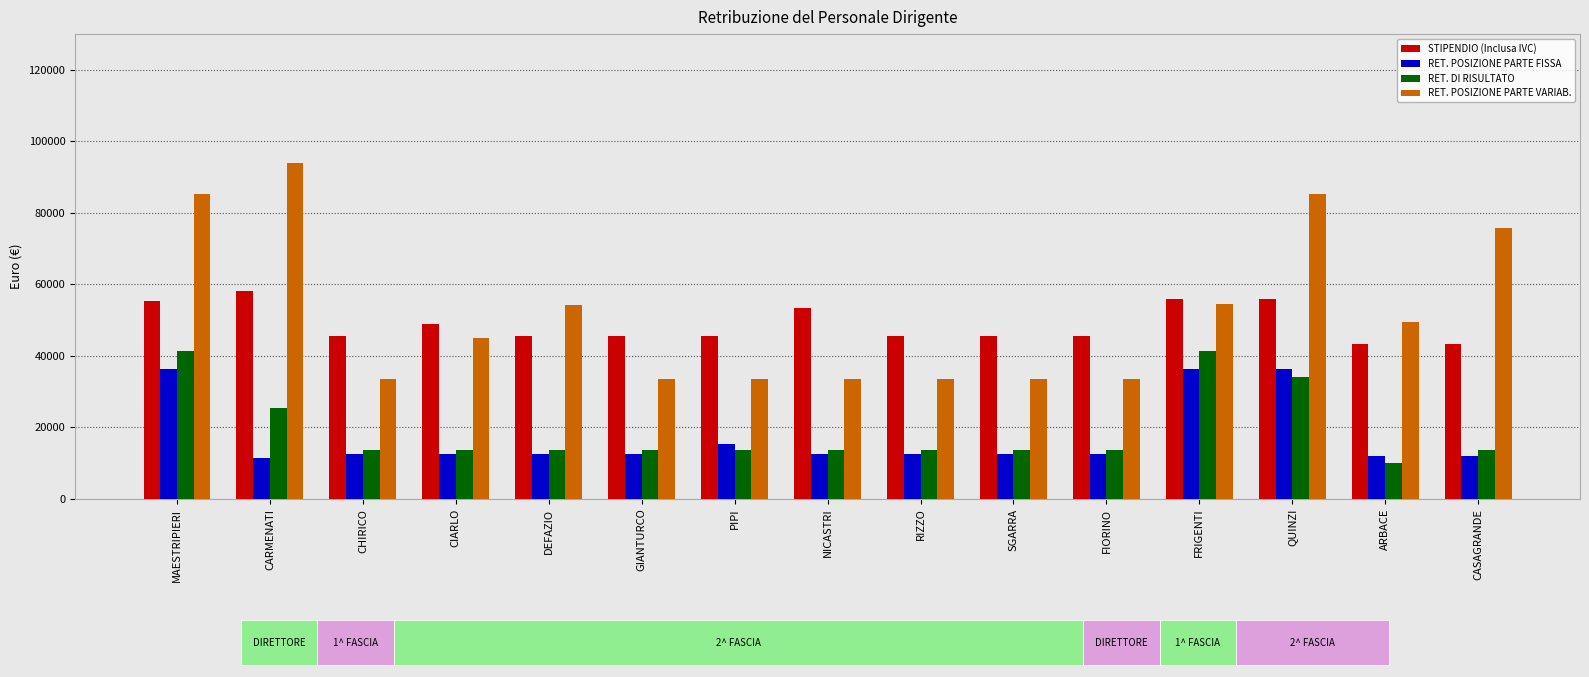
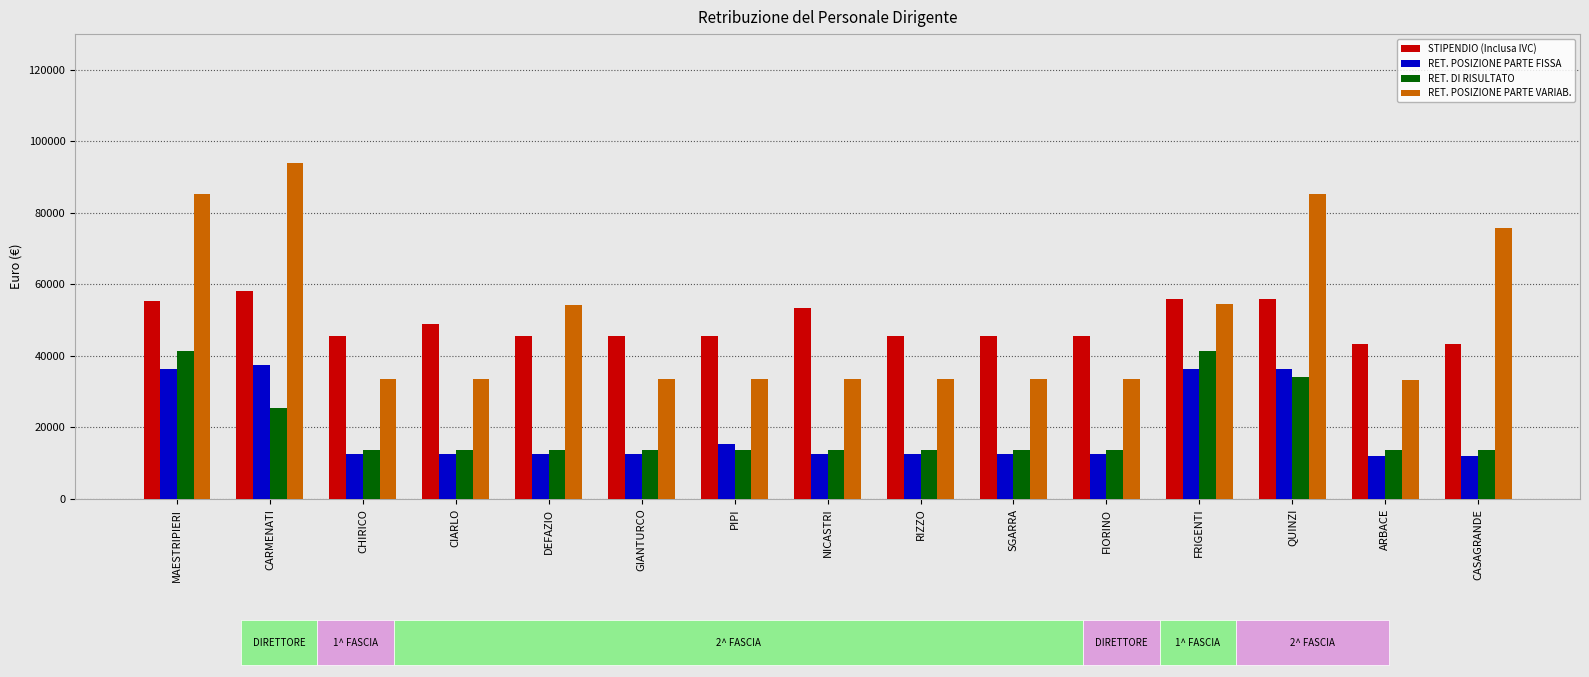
  {
    "STIPENDIO (Inclusa IVC)": {
      "MAESTRIPIERI": 55000,
      "CARMENATI": 58000,
      "CHIRICO": 46000,
      "CIARLO": 49000,
      "DEFAZIO": 46000,
      "GIANTURCO": 46000,
      "PIPI": 46000,
      "NICASTRI": 53000,
      "RIZZO": 46000,
      "SGARRA": 46000,
      "FIORINO": 46000,
      "FRIGENTI": 56000,
      "QUINZI": 56000,
      "ARBACE": 43000,
      "CASAGRANDE": 43000
    },
    "RET. POSIZIONE PARTE FISSA": {
      "MAESTRIPIERI": 36000,
-     "CARMENATI": 12000,
+     "CARMENATI": 38000,
      "CHIRICO": 13000,
      "CIARLO": 13000,
      "DEFAZIO": 13000,
      "GIANTURCO": 13000,
      "PIPI": 15000,
      "NICASTRI": 13000,
      "RIZZO": 13000,
      "SGARRA": 13000,
      "FIORINO": 13000,
      "FRIGENTI": 36000,
      "QUINZI": 36000,
      "ARBACE": 12000,
      "CASAGRANDE": 12000
    },
    "RET. DI RISULTATO": {
      "MAESTRIPIERI": 41000,
      "CARMENATI": 25000,
      "CHIRICO": 14000,
      "CIARLO": 14000,
      "DEFAZIO": 14000,
      "GIANTURCO": 14000,
      "PIPI": 14000,
      "NICASTRI": 14000,
      "RIZZO": 14000,
      "SGARRA": 14000,
      "FIORINO": 14000,
      "FRIGENTI": 41000,
      "QUINZI": 34000,
-     "ARBACE": 10000,
+     "ARBACE": 14000,
      "CASAGRANDE": 14000
    },
    "RET. POSIZIONE PARTE VARIAB.": {
      "MAESTRIPIERI": 85000,
      "CARMENATI": 94000,
      "CHIRICO": 34000,
-     "CIARLO": 45000,
+     "CIARLO": 34000,
      "DEFAZIO": 54000,
      "GIANTURCO": 34000,
      "PIPI": 34000,
      "NICASTRI": 34000,
      "RIZZO": 34000,
      "SGARRA": 34000,
      "FIORINO": 34000,
      "FRIGENTI": 55000,
      "QUINZI": 85000,
-     "ARBACE": 49000,
+     "ARBACE": 33000,
      "CASAGRANDE": 76000
    }
  }
